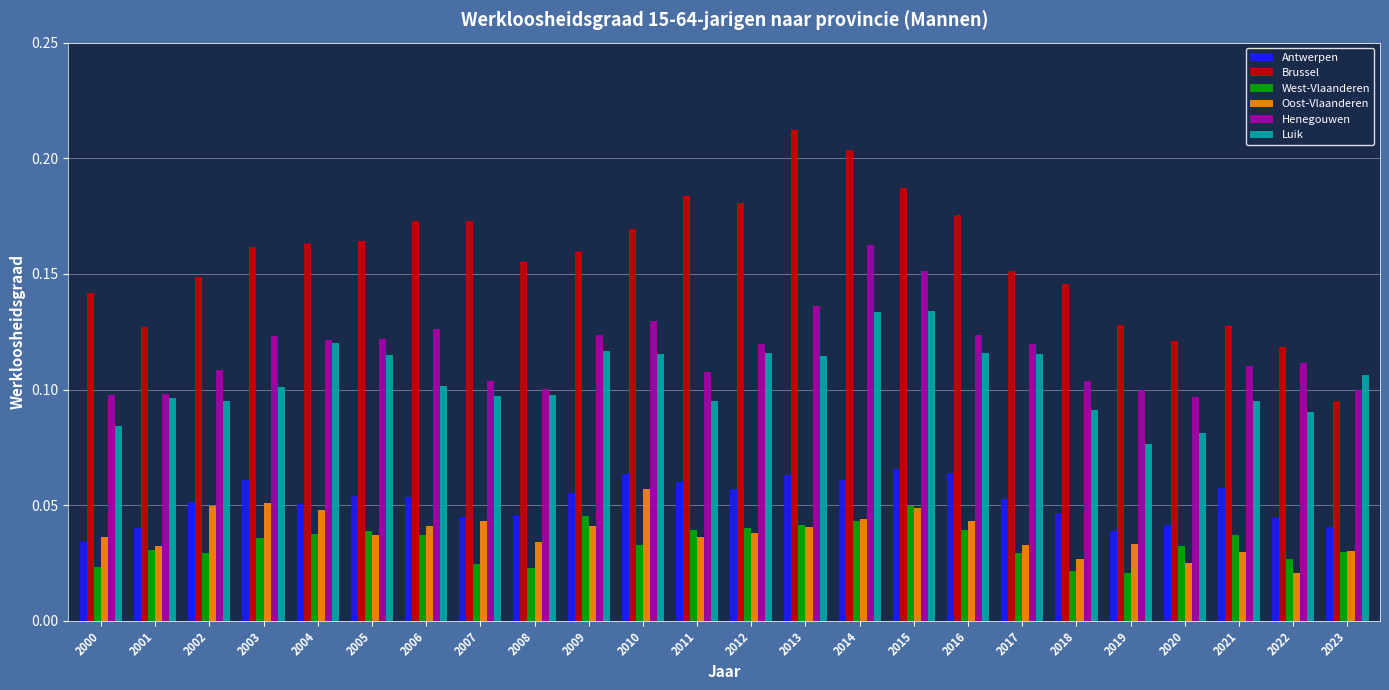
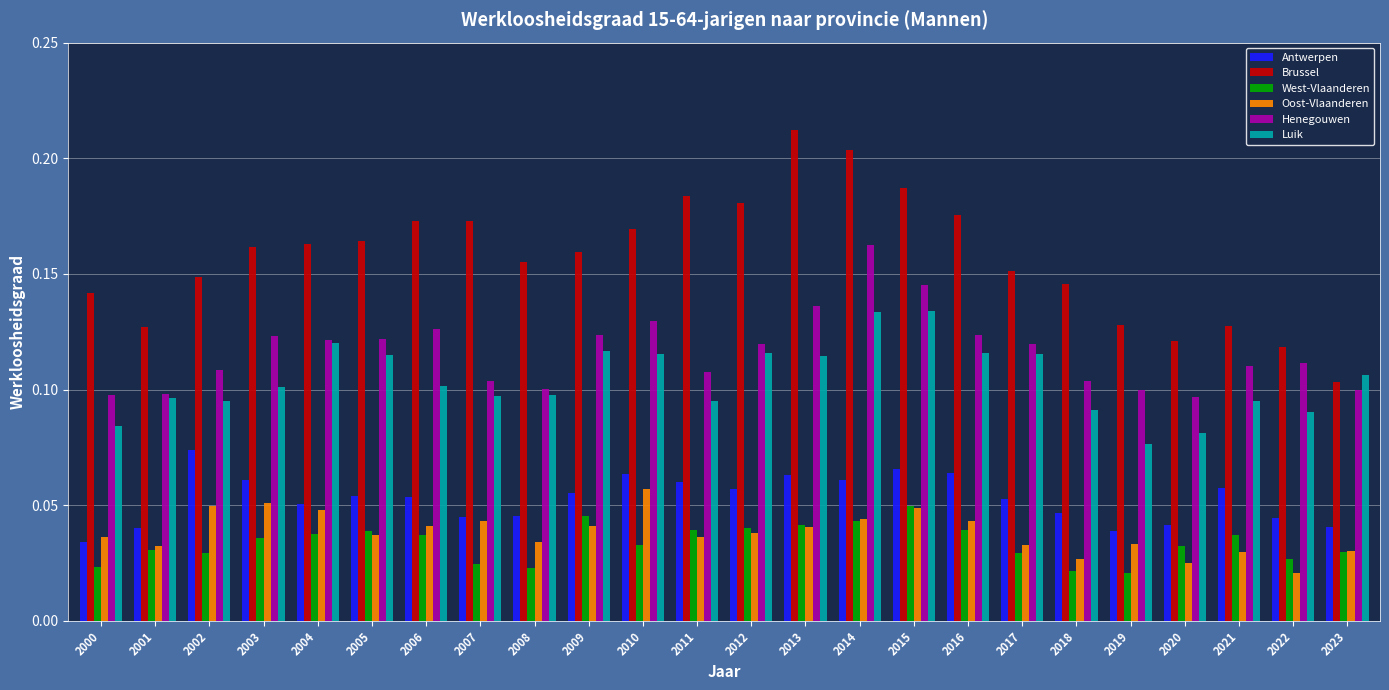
  {
    "Antwerpen": {
      "2000": 0.034,
      "2001": 0.040,
-     "2002": 0.051,
+     "2002": 0.074,
      "2003": 0.061,
      "2004": 0.051,
      "2005": 0.054,
      "2006": 0.054,
      "2007": 0.045,
      "2008": 0.046,
      "2009": 0.055,
      "2010": 0.064,
      "2011": 0.060,
      "2012": 0.057,
      "2013": 0.063,
      "2014": 0.061,
      "2015": 0.065,
      "2016": 0.064,
      "2017": 0.053,
      "2018": 0.046,
      "2019": 0.039,
      "2020": 0.041,
      "2021": 0.057,
      "2022": 0.044,
      "2023": 0.041
    },
    "Brussel": {
      "2000": 0.142,
      "2001": 0.127,
      "2002": 0.149,
      "2003": 0.161,
      "2004": 0.163,
      "2005": 0.164,
      "2006": 0.173,
      "2007": 0.173,
      "2008": 0.155,
      "2009": 0.159,
      "2010": 0.169,
      "2011": 0.184,
      "2012": 0.181,
      "2013": 0.212,
      "2014": 0.203,
      "2015": 0.187,
      "2016": 0.176,
      "2017": 0.151,
      "2018": 0.145,
      "2019": 0.128,
      "2020": 0.121,
      "2021": 0.127,
      "2022": 0.118,
-     "2023": 0.095
+     "2023": 0.103
    },
    "West-Vlaanderen": {
      "2000": 0.023,
      "2001": 0.031,
      "2002": 0.029,
      "2003": 0.036,
      "2004": 0.038,
      "2005": 0.039,
      "2006": 0.037,
      "2007": 0.025,
      "2008": 0.023,
      "2009": 0.045,
      "2010": 0.033,
      "2011": 0.039,
      "2012": 0.040,
      "2013": 0.041,
      "2014": 0.043,
      "2015": 0.050,
      "2016": 0.039,
      "2017": 0.029,
      "2018": 0.021,
      "2019": 0.021,
      "2020": 0.032,
      "2021": 0.037,
      "2022": 0.027,
      "2023": 0.030
    },
    "Oost-Vlaanderen": {
      "2000": 0.036,
      "2001": 0.032,
      "2002": 0.050,
      "2003": 0.051,
      "2004": 0.048,
      "2005": 0.037,
      "2006": 0.041,
      "2007": 0.043,
      "2008": 0.034,
      "2009": 0.041,
      "2010": 0.057,
      "2011": 0.036,
      "2012": 0.038,
      "2013": 0.041,
      "2014": 0.044,
      "2015": 0.049,
      "2016": 0.043,
      "2017": 0.033,
      "2018": 0.027,
      "2019": 0.033,
      "2020": 0.025,
      "2021": 0.030,
      "2022": 0.021,
      "2023": 0.030
    },
    "Henegouwen": {
      "2000": 0.097,
      "2001": 0.098,
      "2002": 0.109,
      "2003": 0.123,
      "2004": 0.122,
      "2005": 0.122,
      "2006": 0.126,
      "2007": 0.104,
      "2008": 0.100,
      "2009": 0.124,
      "2010": 0.130,
      "2011": 0.108,
      "2012": 0.120,
      "2013": 0.136,
      "2014": 0.163,
-     "2015": 0.151,
+     "2015": 0.145,
      "2016": 0.124,
      "2017": 0.120,
      "2018": 0.104,
      "2019": 0.100,
      "2020": 0.097,
      "2021": 0.110,
      "2022": 0.111,
      "2023": 0.100
    },
    "Luik": {
      "2000": 0.084,
      "2001": 0.096,
      "2002": 0.095,
      "2003": 0.101,
      "2004": 0.120,
      "2005": 0.115,
      "2006": 0.101,
      "2007": 0.097,
      "2008": 0.098,
      "2009": 0.117,
      "2010": 0.116,
      "2011": 0.095,
      "2012": 0.116,
      "2013": 0.115,
      "2014": 0.133,
      "2015": 0.134,
      "2016": 0.116,
      "2017": 0.115,
      "2018": 0.091,
      "2019": 0.076,
      "2020": 0.081,
      "2021": 0.095,
      "2022": 0.090,
      "2023": 0.106
    }
  }
